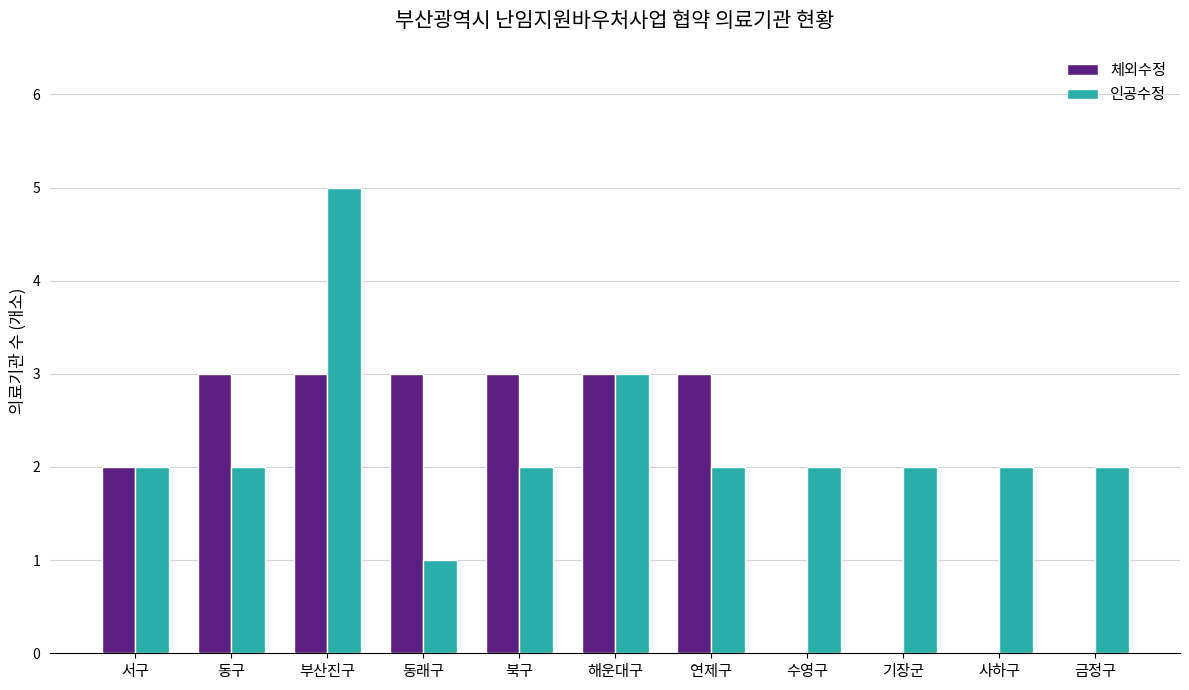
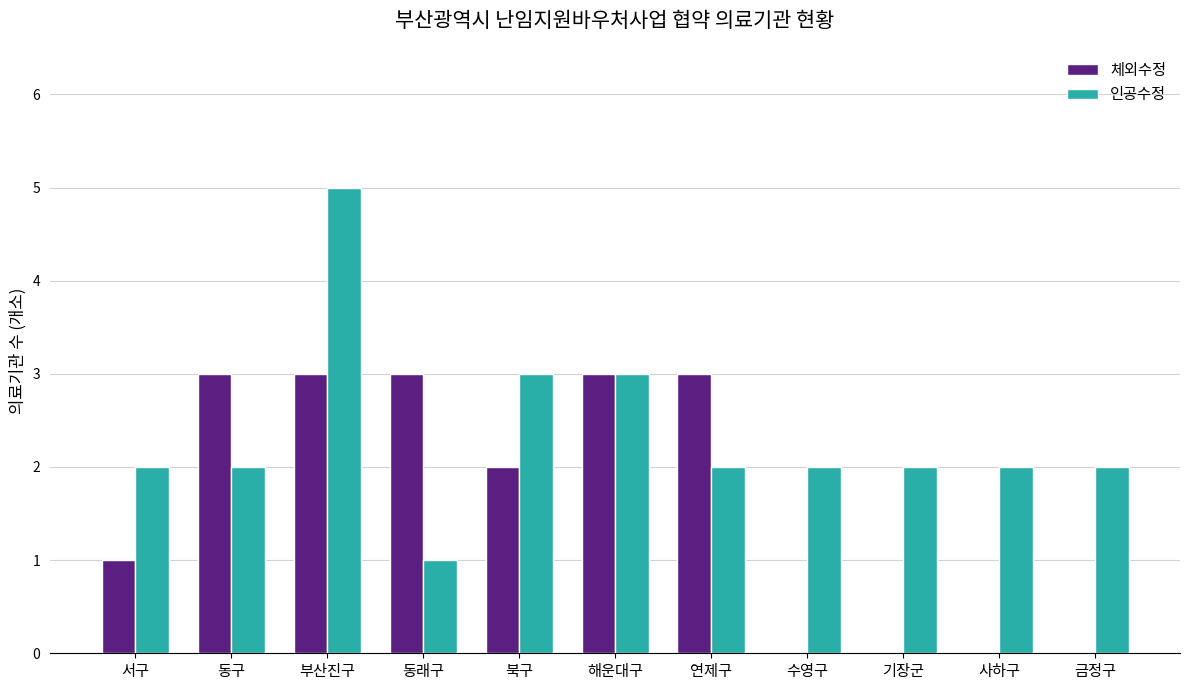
  {
    "체외수정": {
-     "서구": 2,
+     "서구": 1,
      "동구": 3,
      "부산진구": 3,
      "동래구": 3,
-     "북구": 3,
+     "북구": 2,
      "해운대구": 3,
      "연제구": 3,
      "수영구": 0,
      "기장군": 0,
      "사하구": 0,
      "금정구": 0
    },
    "인공수정": {
      "서구": 2,
      "동구": 2,
      "부산진구": 5,
      "동래구": 1,
-     "북구": 2,
+     "북구": 3,
      "해운대구": 3,
      "연제구": 2,
      "수영구": 2,
      "기장군": 2,
      "사하구": 2,
      "금정구": 2
    }
  }
